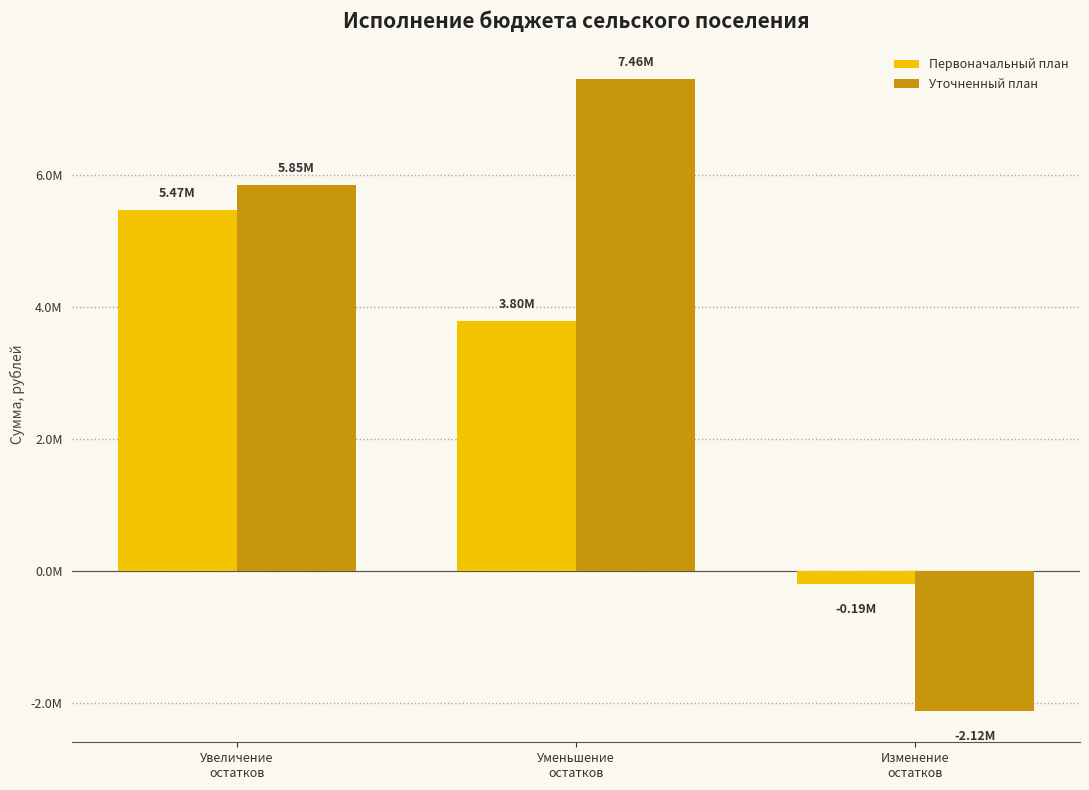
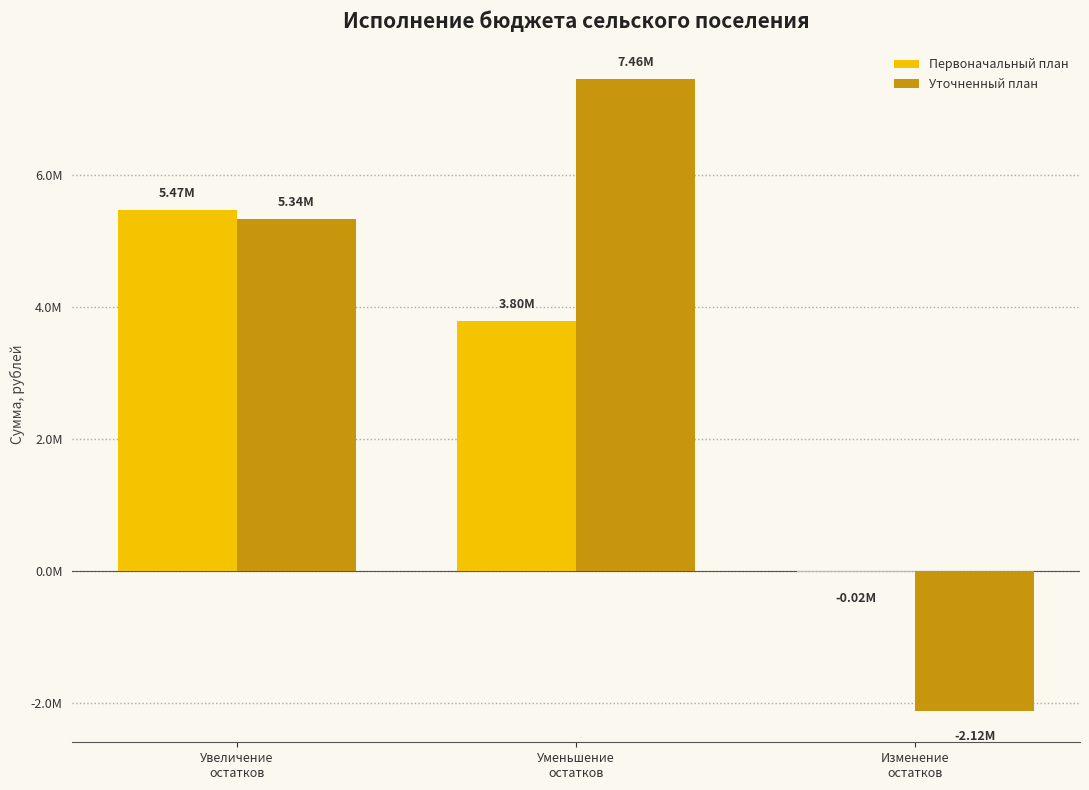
  {
    "Первоначальный план": {
      "Увеличение остатков": "5.47M",
      "Уменьшение остатков": "3.80M",
-     "Изменение остатков": "-0.19M"
+     "Изменение остатков": "-0.02M"
    },
    "Уточненный план": {
-     "Увеличение остатков": "5.85M",
+     "Увеличение остатков": "5.34M",
      "Уменьшение остатков": "7.46M",
      "Изменение остатков": "-2.12M"
    }
  }
